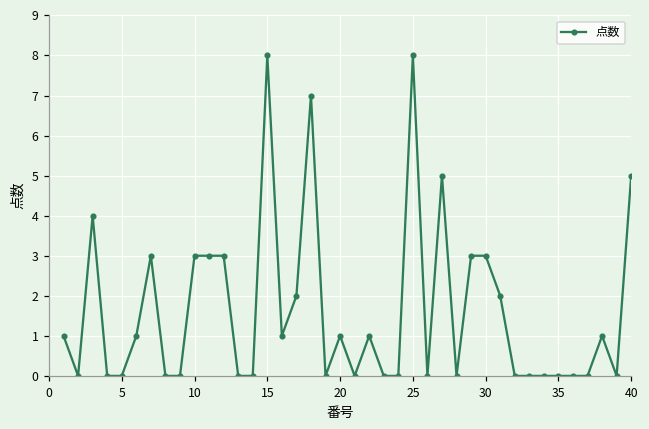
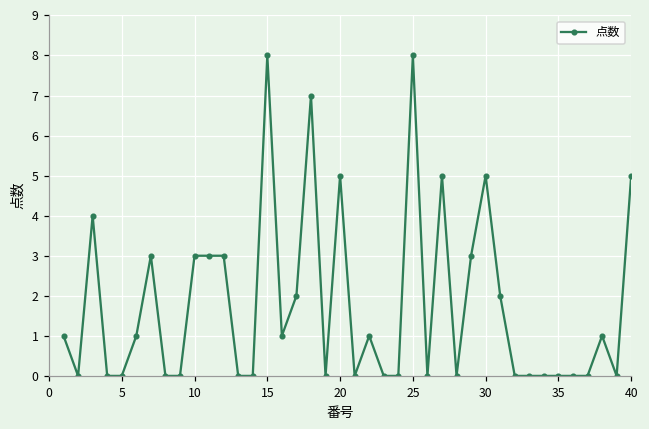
  {
    "5": 0,
    "10": 3,
    "15": 8,
-   "20": 1,
+   "20": 5,
    "25": 8,
-   "30": 3,
+   "30": 5,
    "35": 0,
    "40": 5
  }
